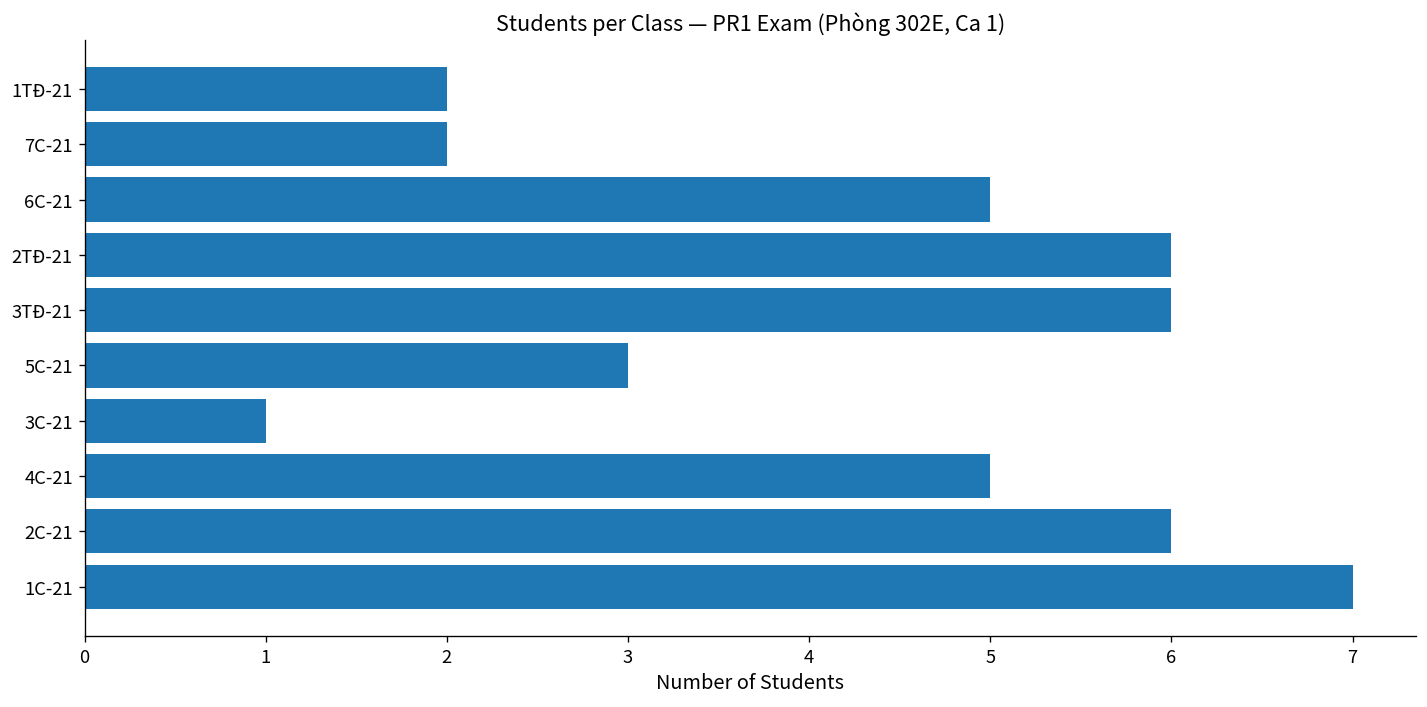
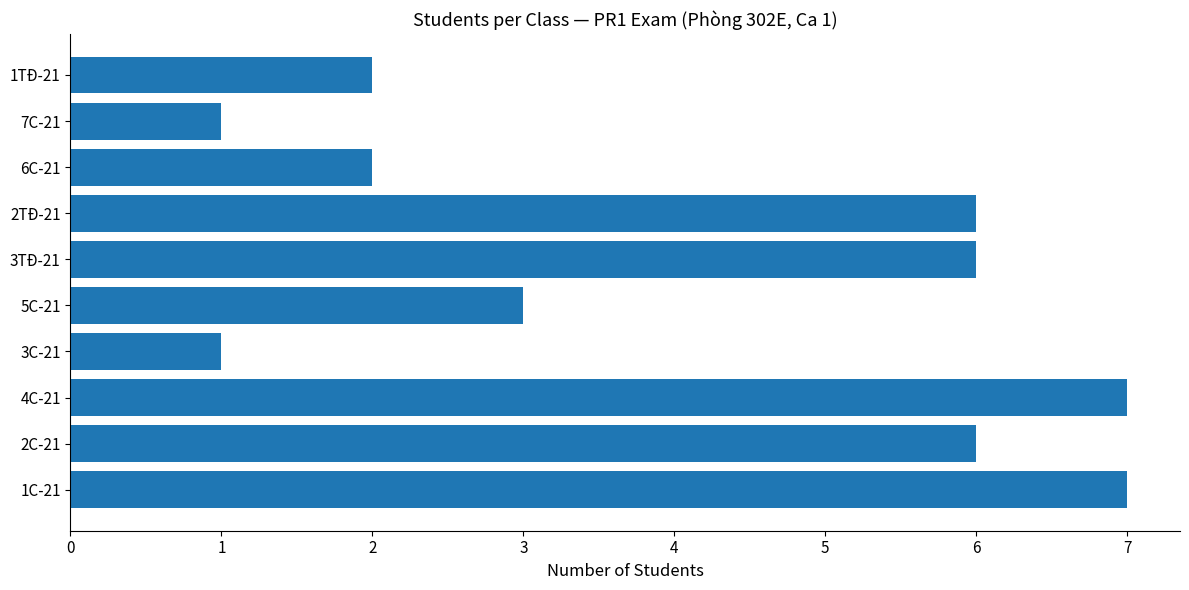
  {
    "1TĐ-21": 2,
-   "7C-21": 2,
-   "6C-21": 5,
+   "7C-21": 1,
+   "6C-21": 2,
    "2TĐ-21": 6,
    "3TĐ-21": 6,
    "5C-21": 3,
    "3C-21": 1,
-   "4C-21": 5,
+   "4C-21": 7,
    "2C-21": 6,
    "1C-21": 7
  }
